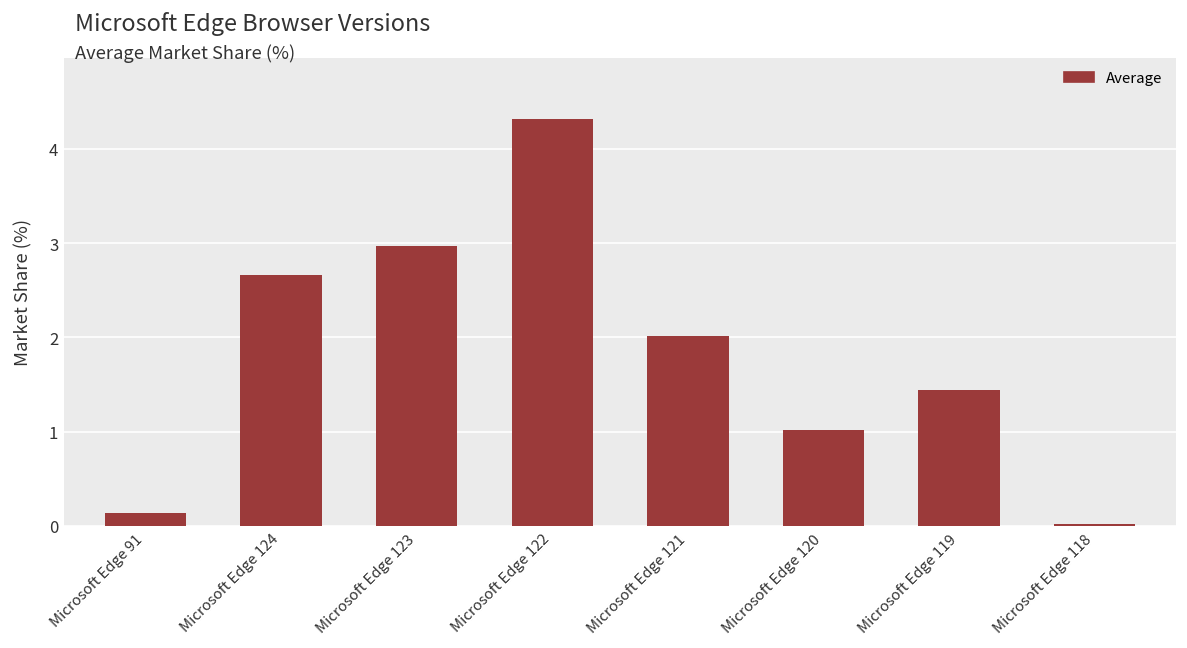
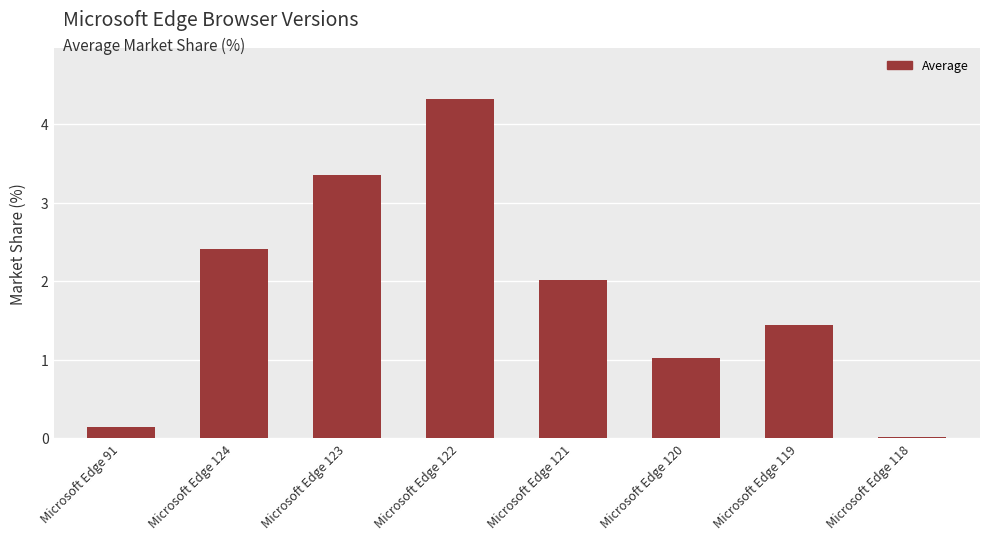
  {
    "Microsoft Edge 91": 0.1,
-   "Microsoft Edge 124": 2.7,
-   "Microsoft Edge 123": 3.0,
+   "Microsoft Edge 124": 2.4,
+   "Microsoft Edge 123": 3.4,
    "Microsoft Edge 122": 4.3,
    "Microsoft Edge 121": 2.0,
    "Microsoft Edge 120": 1.0,
    "Microsoft Edge 119": 1.4
  }
